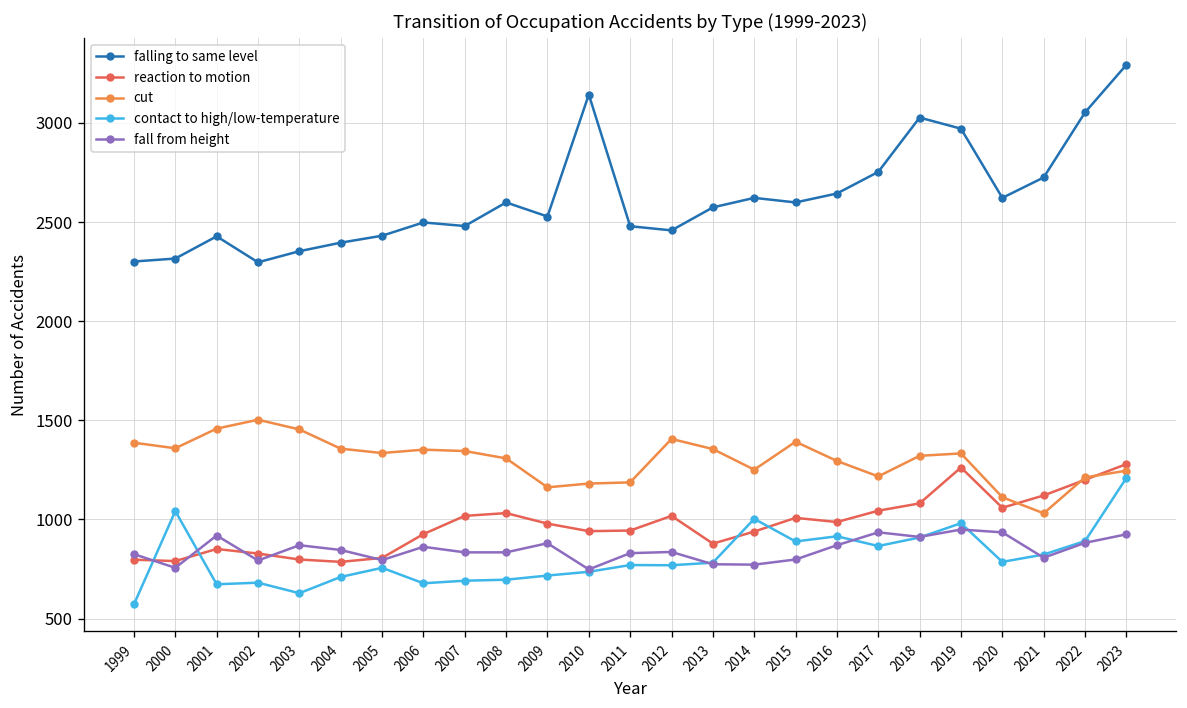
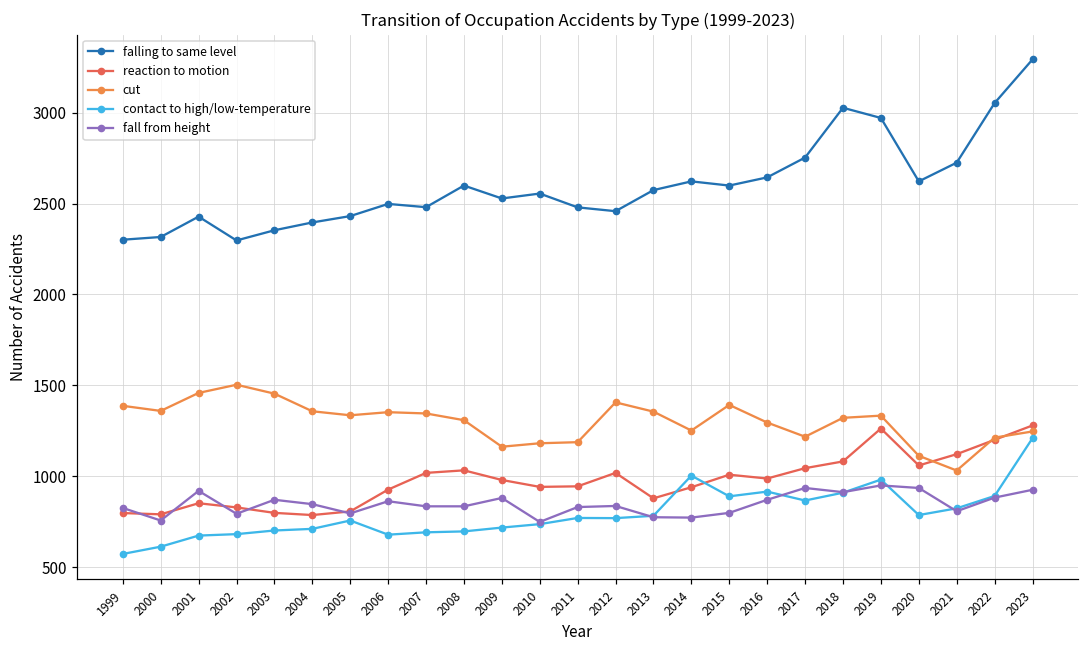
  {
    "falling to same level": {
      "1999": 2300,
      "2000": 2320,
      "2001": 2430,
      "2002": 2300,
      "2003": 2350,
      "2004": 2400,
      "2005": 2430,
      "2006": 2500,
      "2007": 2480,
      "2008": 2600,
      "2009": 2530,
-     "2010": 3140,
+     "2010": 2560,
      "2011": 2480,
      "2012": 2460,
      "2013": 2570,
      "2014": 2620,
      "2015": 2600,
      "2016": 2640,
      "2017": 2750,
      "2018": 3030,
      "2019": 2970,
      "2020": 2620,
      "2021": 2730,
      "2022": 3050,
      "2023": 3290
    },
    "contact to high/low-temperature": {
      "1999": 570,
-     "2000": 1040,
+     "2000": 610,
      "2001": 670,
      "2002": 680,
-     "2003": 630,
+     "2003": 700,
      "2004": 710,
      "2005": 760,
      "2006": 680,
      "2007": 690,
      "2008": 700,
      "2009": 720,
      "2011": 770,
      "2012": 770,
      "2014": 1000,
      "2015": 890,
      "2016": 920,
      "2017": 870,
      "2019": 980,
      "2020": 790,
      "2021": 820,
      "2023": 1210
    },
    "fall from height": {
      "1999": 830,
      "2000": 760,
      "2001": 920,
      "2002": 790,
      "2003": 870,
      "2004": 850,
      "2006": 860,
      "2007": 830,
      "2008": 830,
      "2009": 880,
      "2011": 830,
      "2012": 840,
      "2014": 770,
      "2015": 800,
      "2016": 870,
      "2017": 940,
      "2019": 950,
      "2020": 940,
      "2021": 810,
      "2023": 930
    }
  }
